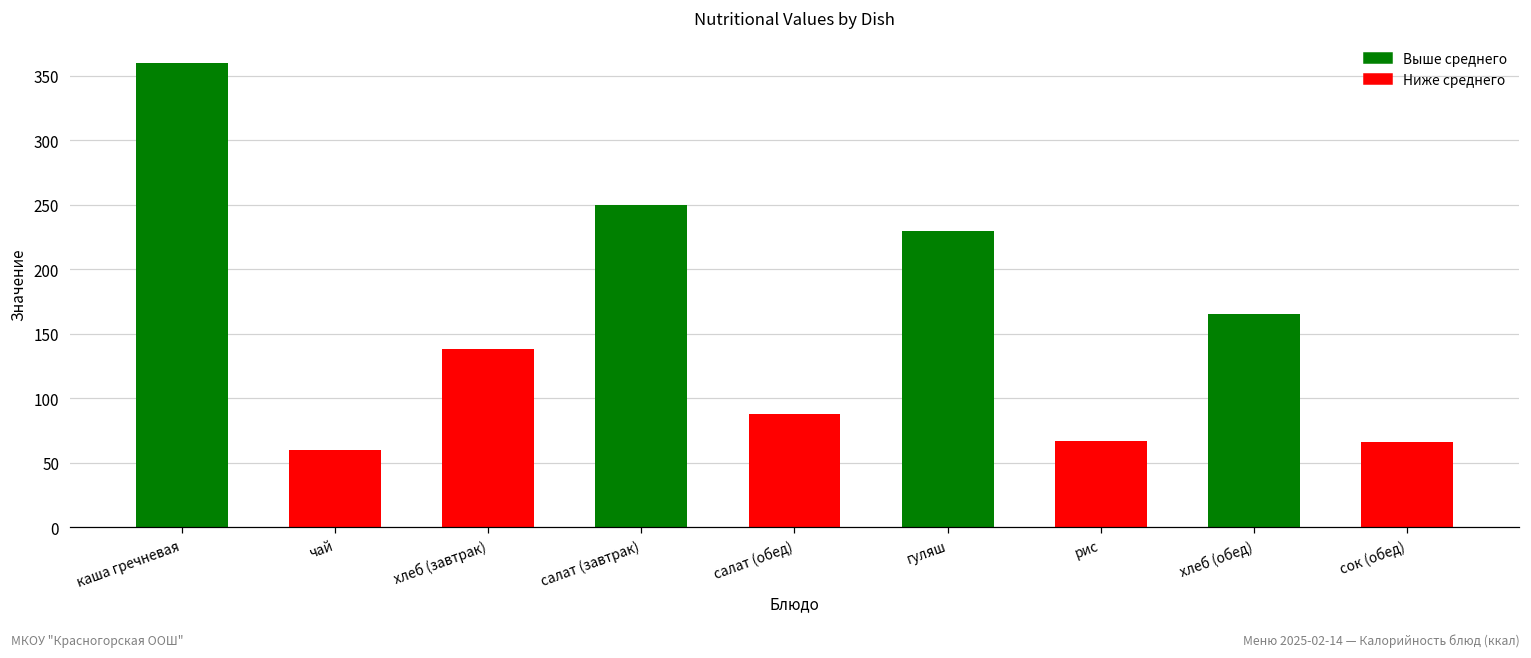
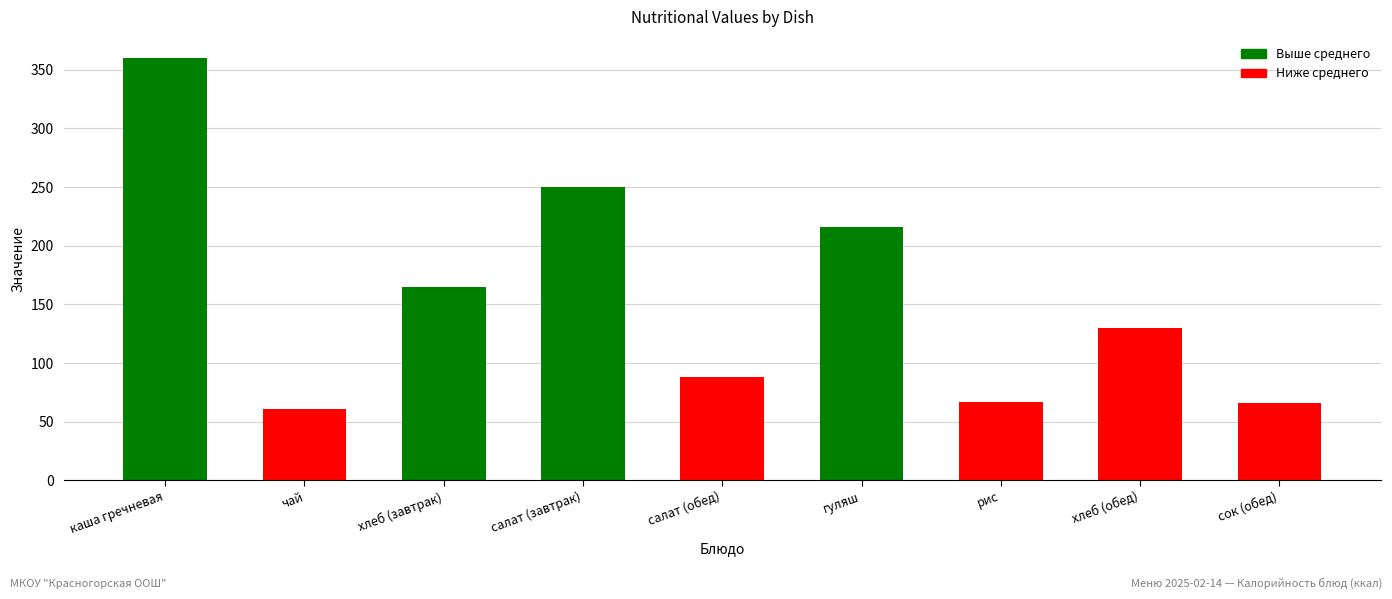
  {
    "каша гречневая": 360,
    "чай": 60,
-   "хлеб (завтрак)": 138,
+   "хлеб (завтрак)": 165,
    "салат (завтрак)": 250,
    "салат (обед)": 88,
-   "гуляш": 230,
+   "гуляш": 216,
    "рис": 67,
-   "хлеб (обед)": 165,
+   "хлеб (обед)": 130,
    "сок (обед)": 66
  }
